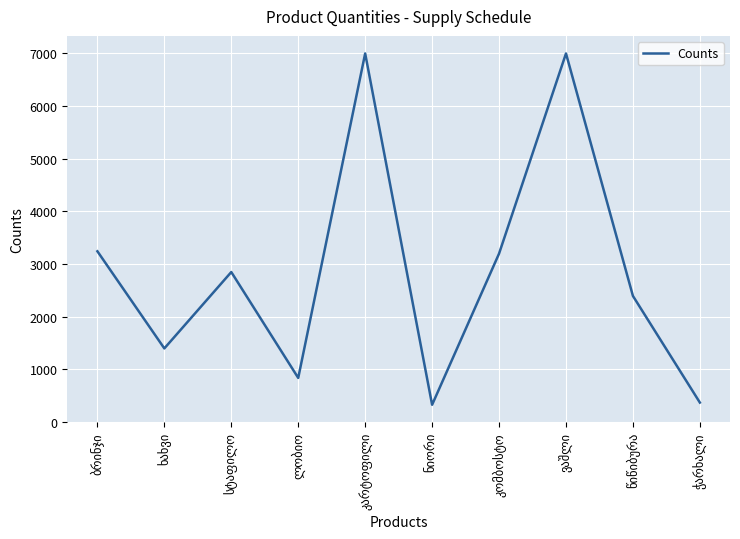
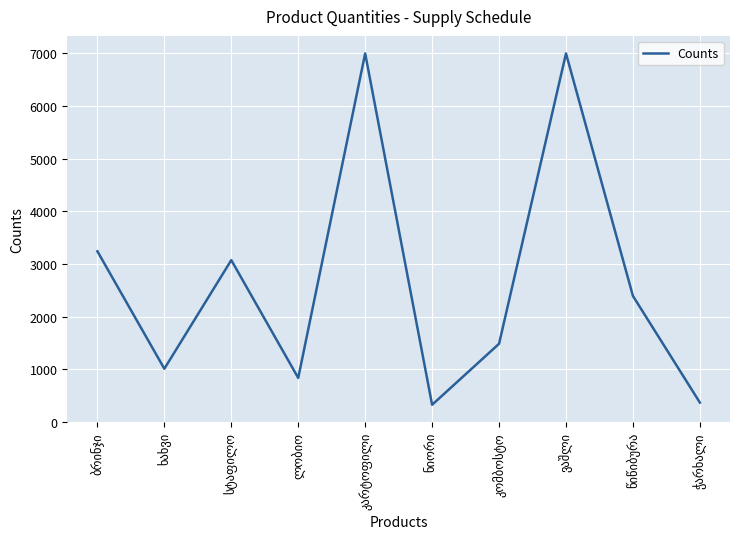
  {
    "ბრინჯი": 3200,
-   "ხახვი": 1400,
-   "სტაფილო": 2900,
+   "ხახვი": 1000,
+   "სტაფილო": 3100,
    "ლობიო": 800,
    "კარტოფილი": 7000,
    "ნიორი": 300,
-   "კომბოსტო": 3200,
+   "კომბოსტო": 1500,
    "ვაშლი": 7000,
    "წიწიბურა": 2400,
    "ჭარხალი": 400
  }
